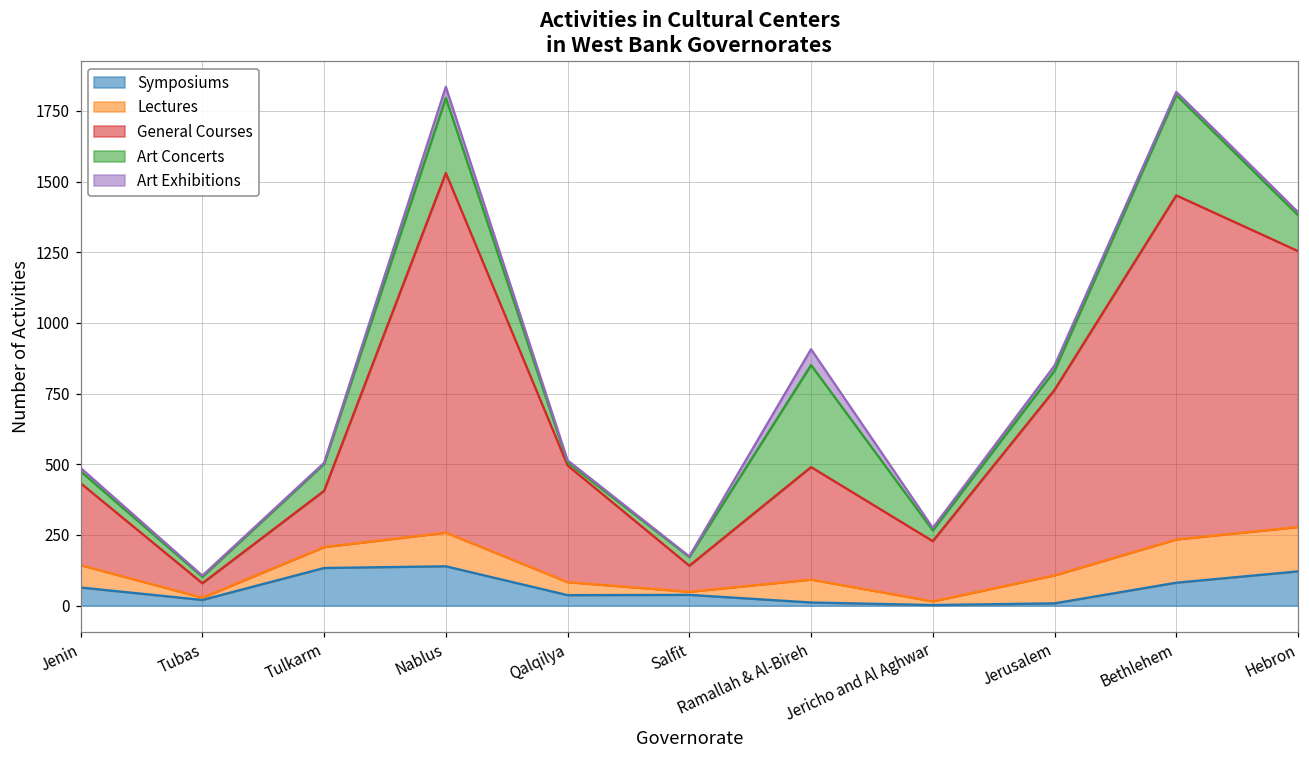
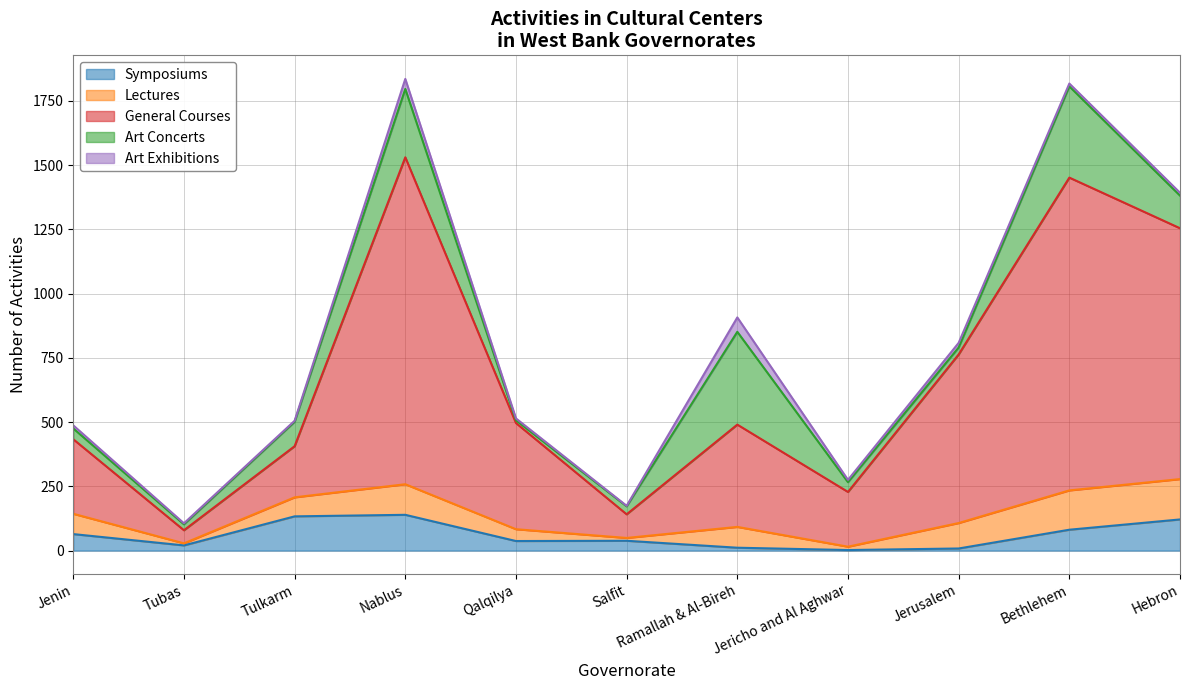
  {
    "Symposiums": {
      "Jenin": 60,
      "Tulkarm": 130,
      "Nablus": 140,
      "Qalqilya": 40,
      "Salfit": 40,
      "Ramallah & Al-Bireh": 10,
      "Jericho and Al Aghwar": 0,
      "Jerusalem": 10,
      "Bethlehem": 80,
      "Hebron": 120
    },
    "Lectures": {
      "Jenin": 80,
      "Tulkarm": 70,
      "Nablus": 120,
      "Qalqilya": 50,
      "Salfit": 10,
      "Ramallah & Al-Bireh": 80,
      "Jericho and Al Aghwar": 10,
      "Jerusalem": 100,
      "Bethlehem": 150,
      "Hebron": 160
    },
    "General Courses": {
      "Jenin": 290,
      "Tubas": 50,
      "Tulkarm": 200,
      "Nablus": 1270,
      "Qalqilya": 410,
      "Salfit": 90,
      "Ramallah & Al-Bireh": 400,
      "Jericho and Al Aghwar": 210,
      "Jerusalem": 660,
      "Bethlehem": 1220,
      "Hebron": 980
    },
    "Art Concerts": {
      "Jenin": 40,
      "Nablus": 270,
      "Ramallah & Al-Bireh": 360,
-     "Jerusalem": 70,
+     "Jerusalem": 30,
      "Bethlehem": 360,
      "Hebron": 130
    },
    "Art Exhibitions": {
      "Jenin": 10,
      "Nablus": 40,
      "Ramallah & Al-Bireh": 60,
      "Jerusalem": 20,
      "Bethlehem": 10,
      "Hebron": 10
    }
  }
